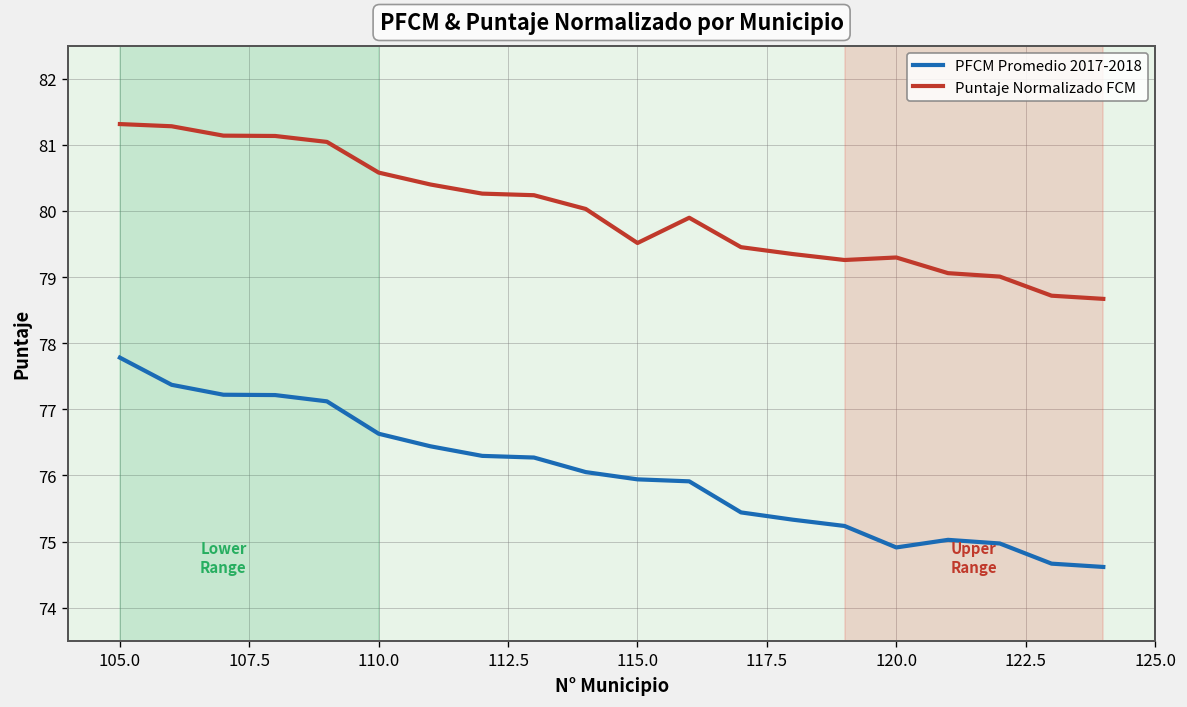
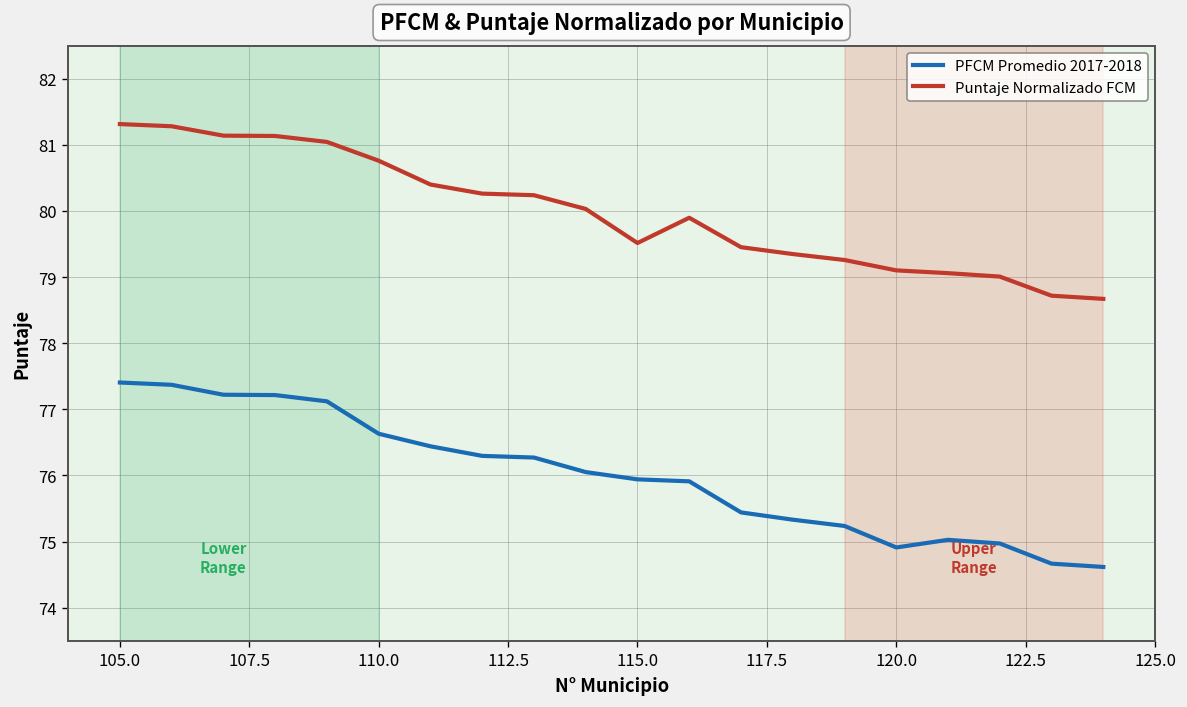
  {
    "PFCM Promedio 2017-2018": {
-     "105.0": 77.8,
+     "105.0": 77.4,
      "110.0": 76.6,
      "115.0": 75.9,
      "120.0": 74.9
    },
    "Puntaje Normalizado FCM": {
      "105.0": 81.3,
-     "110.0": 80.6,
+     "110.0": 80.8,
      "115.0": 79.5,
-     "120.0": 79.3
+     "120.0": 79.1
    }
  }
